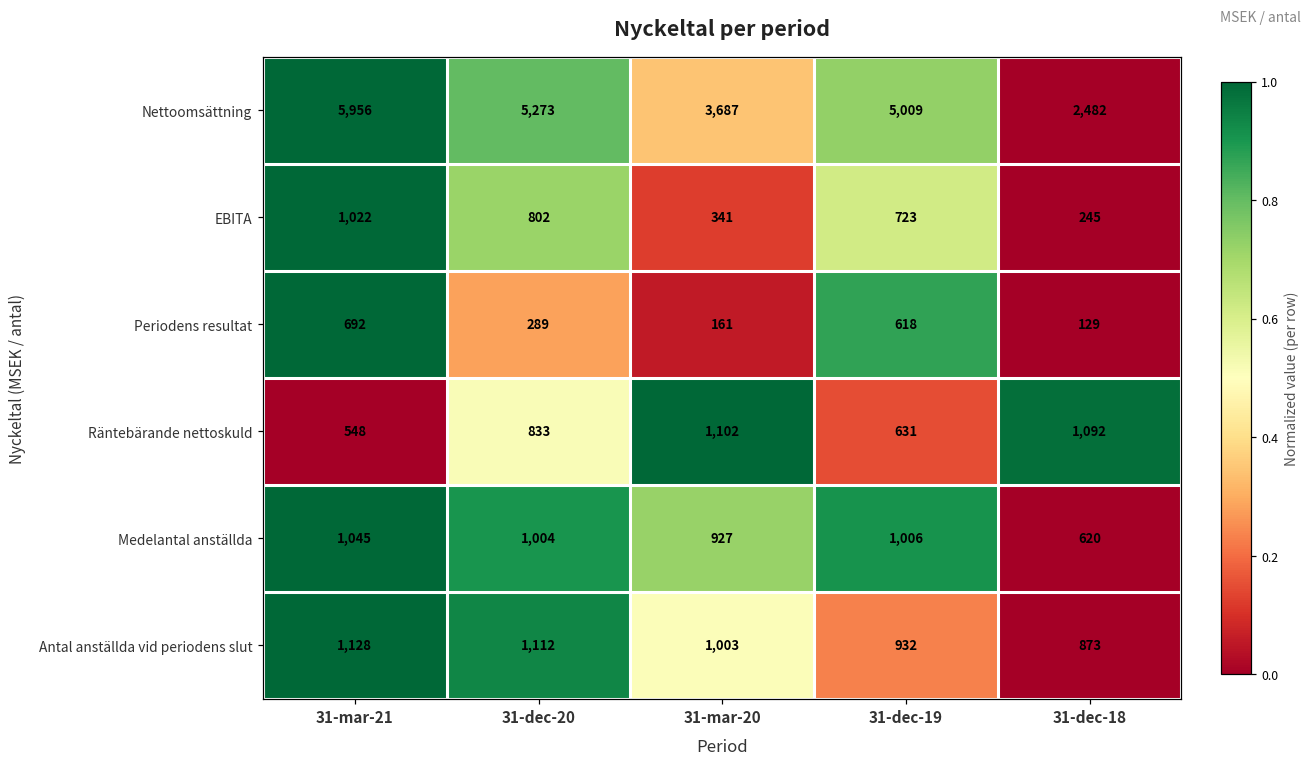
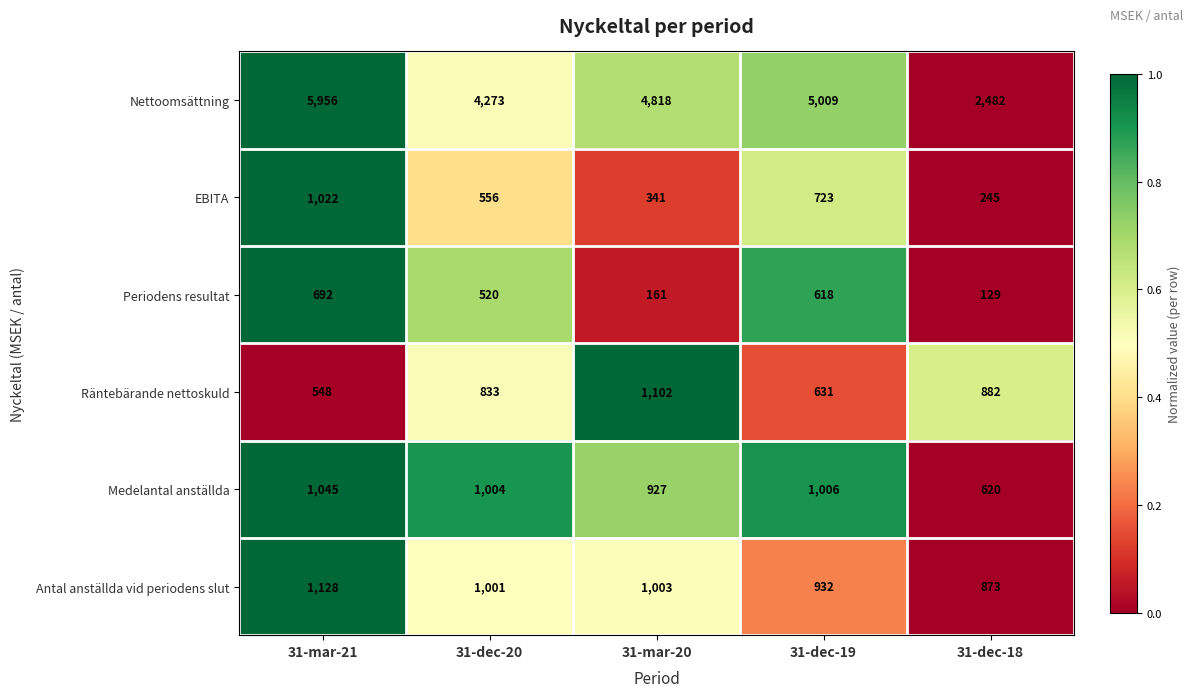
  {
    "Nettoomsättning": {
      "31-mar-21": "5,956",
-     "31-dec-20": "5,273",
-     "31-mar-20": "3,687",
+     "31-dec-20": "4,273",
+     "31-mar-20": "4,818",
      "31-dec-19": "5,009",
      "31-dec-18": "2,482"
    },
    "EBITA": {
      "31-mar-21": "1,022",
-     "31-dec-20": "802",
+     "31-dec-20": "556",
      "31-mar-20": "341",
      "31-dec-19": "723",
      "31-dec-18": "245"
    },
    "Periodens resultat": {
      "31-mar-21": "692",
-     "31-dec-20": "289",
+     "31-dec-20": "520",
      "31-mar-20": "161",
      "31-dec-19": "618",
      "31-dec-18": "129"
    },
    "Räntebärande nettoskuld": {
      "31-mar-21": "548",
      "31-dec-20": "833",
      "31-mar-20": "1,102",
      "31-dec-19": "631",
-     "31-dec-18": "1,092"
+     "31-dec-18": "882"
    },
    "Medelantal anställda": {
      "31-mar-21": "1,045",
      "31-dec-20": "1,004",
      "31-mar-20": "927",
      "31-dec-19": "1,006",
      "31-dec-18": "620"
    },
    "Antal anställda vid periodens slut": {
      "31-mar-21": "1,128",
-     "31-dec-20": "1,112",
+     "31-dec-20": "1,001",
      "31-mar-20": "1,003",
      "31-dec-19": "932",
      "31-dec-18": "873"
    }
  }
